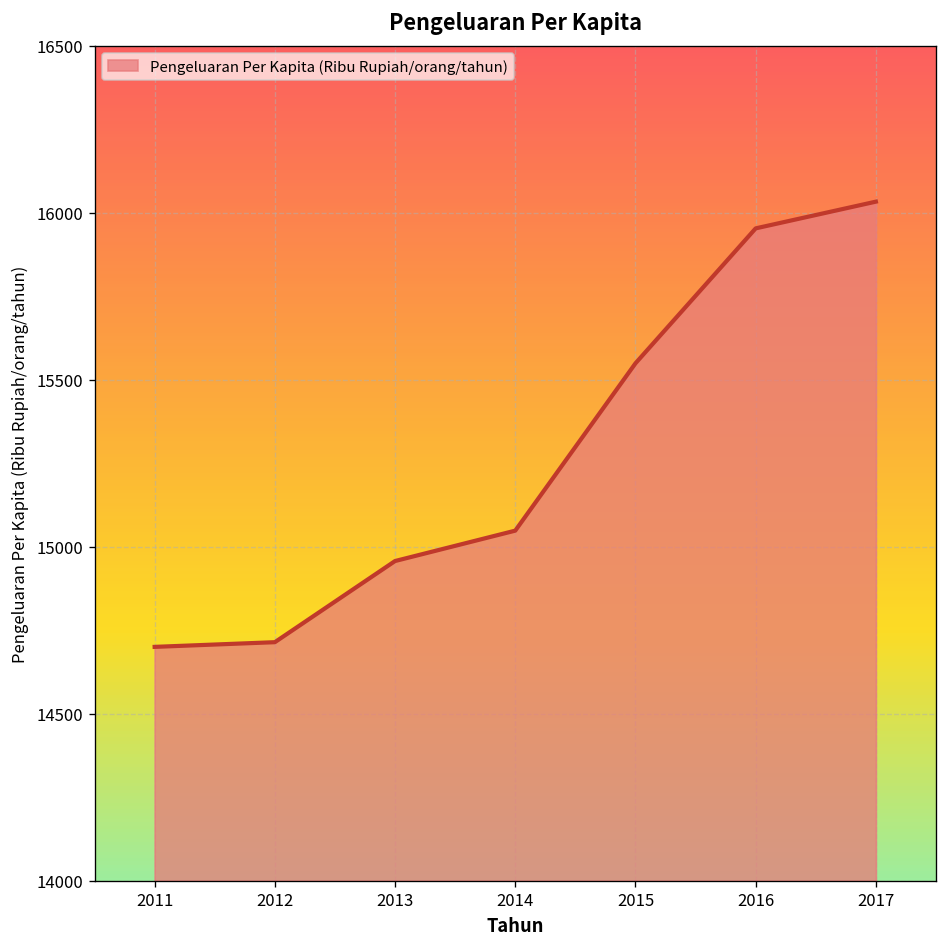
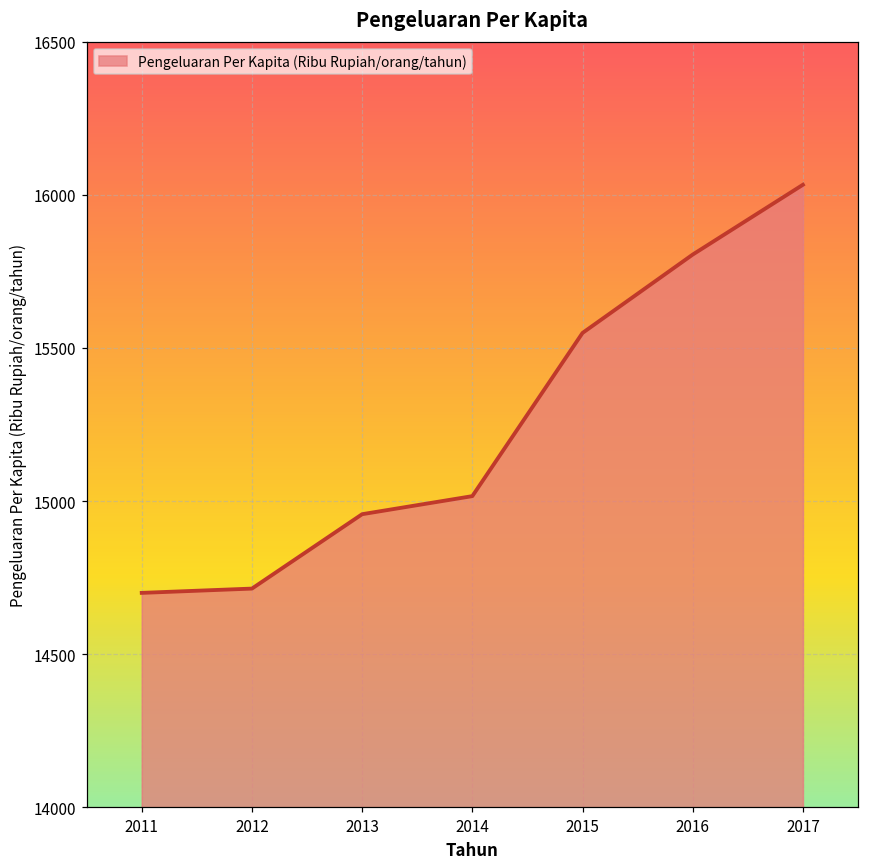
  {
    "2011": 14700,
    "2012": 14710,
    "2013": 14960,
-   "2014": 15050,
+   "2014": 15020,
    "2015": 15550,
-   "2016": 15950,
+   "2016": 15810,
    "2017": 16030
  }
